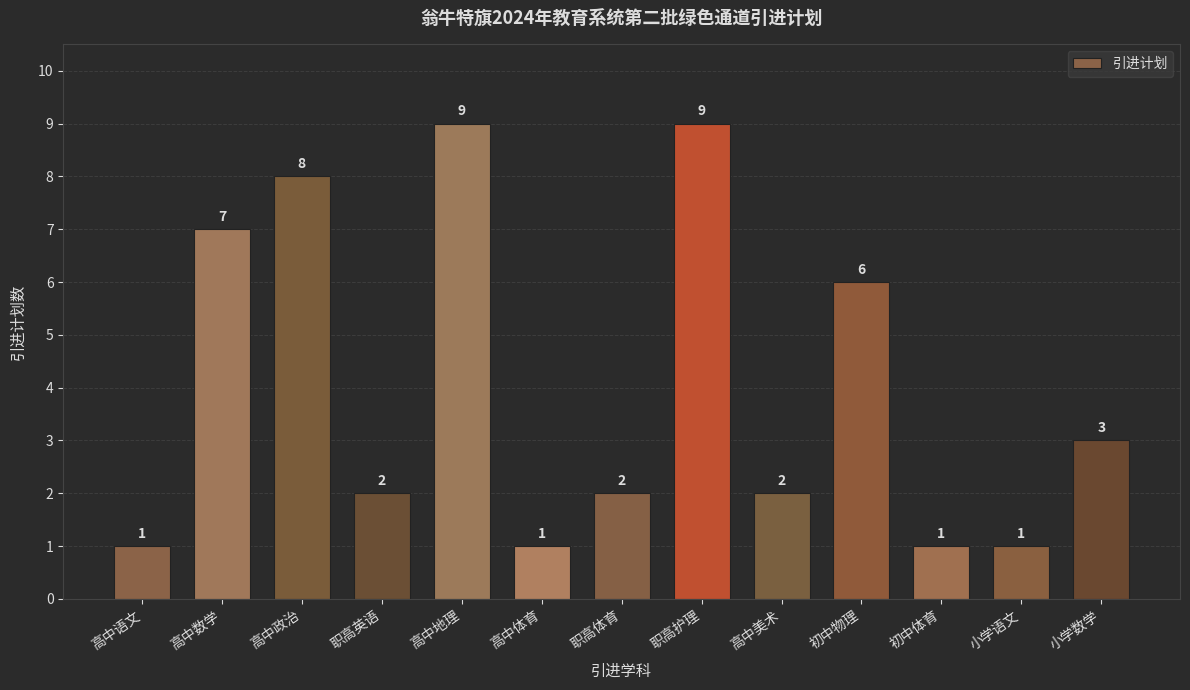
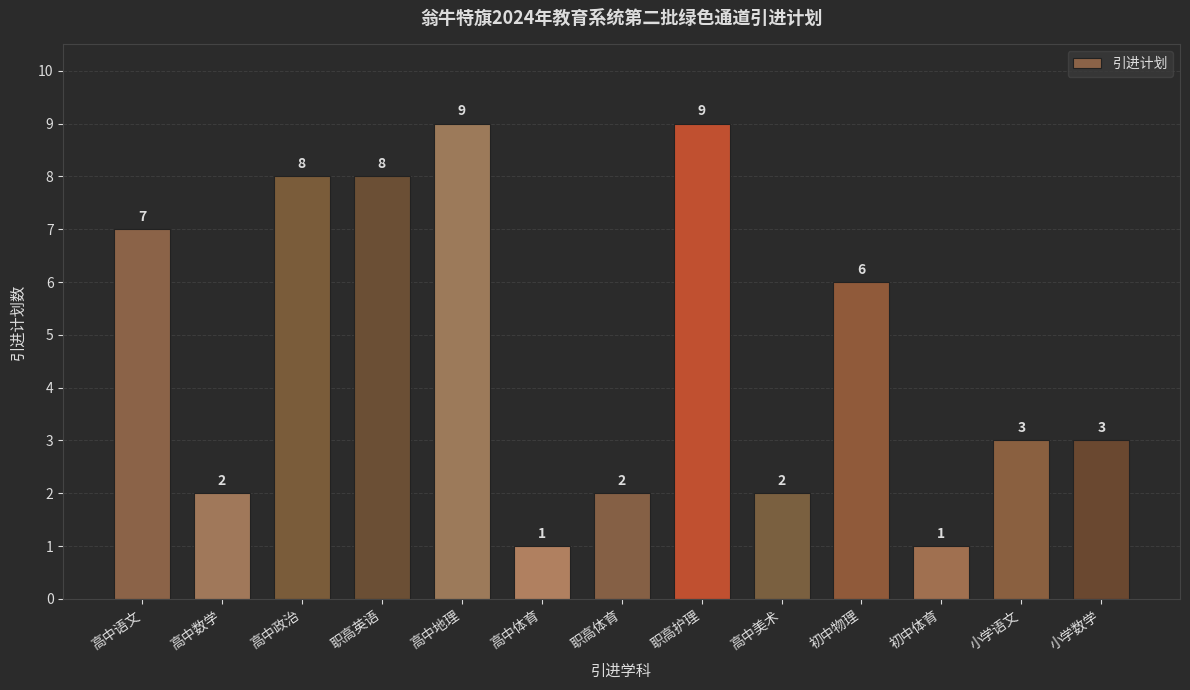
  {
-   "高中语文": 1,
-   "高中数学": 7,
+   "高中语文": 7,
+   "高中数学": 2,
    "高中政治": 8,
-   "职高英语": 2,
+   "职高英语": 8,
    "高中地理": 9,
    "高中体育": 1,
    "职高体育": 2,
    "职高护理": 9,
    "高中美术": 2,
    "初中物理": 6,
    "初中体育": 1,
-   "小学语文": 1,
+   "小学语文": 3,
    "小学数学": 3
  }
